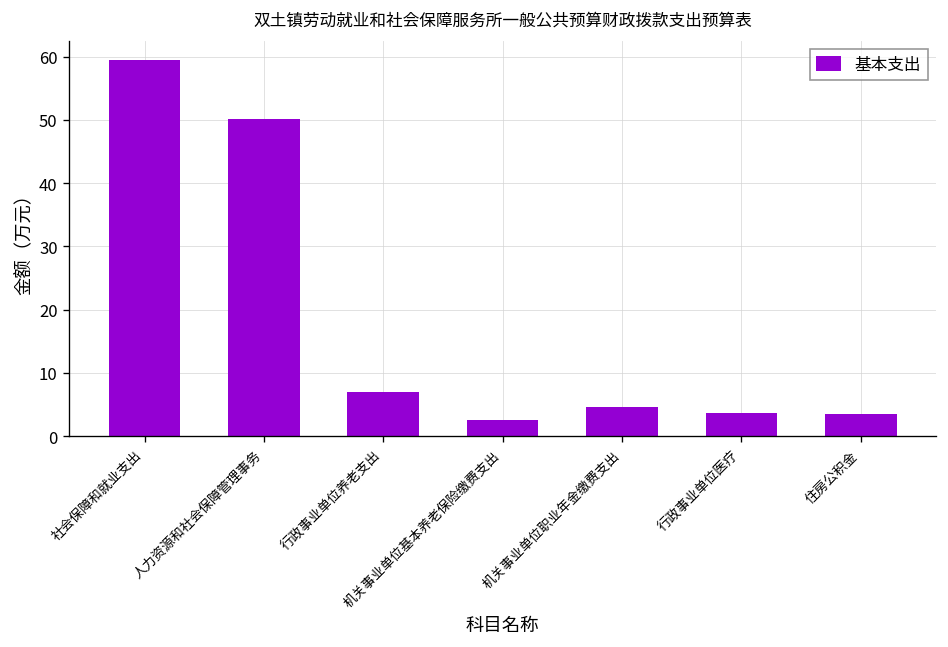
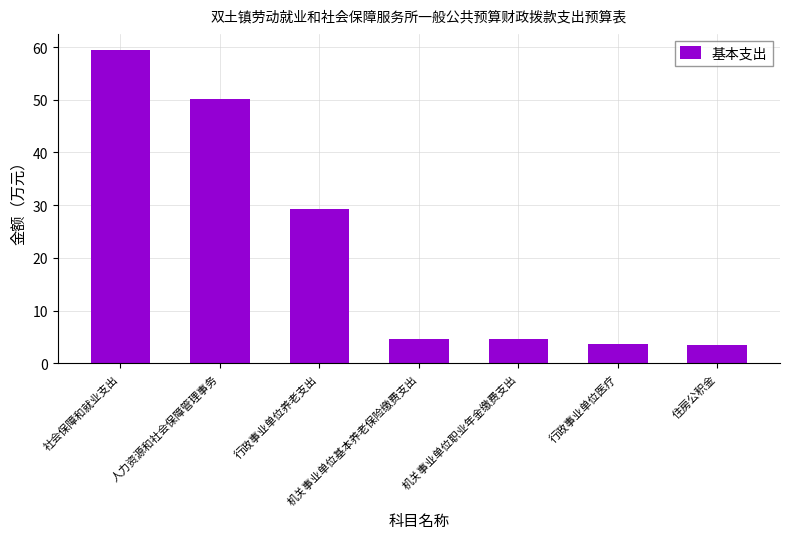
  {
    "社会保障和就业支出": 60,
    "人力资源和社会保障管理事务": 50,
-   "行政事业单位养老支出": 7,
-   "机关事业单位基本养老保险缴费支出": 3,
+   "行政事业单位养老支出": 29,
+   "机关事业单位基本养老保险缴费支出": 5,
    "机关事业单位职业年金缴费支出": 5,
    "行政事业单位医疗": 4,
    "住房公积金": 4
  }
